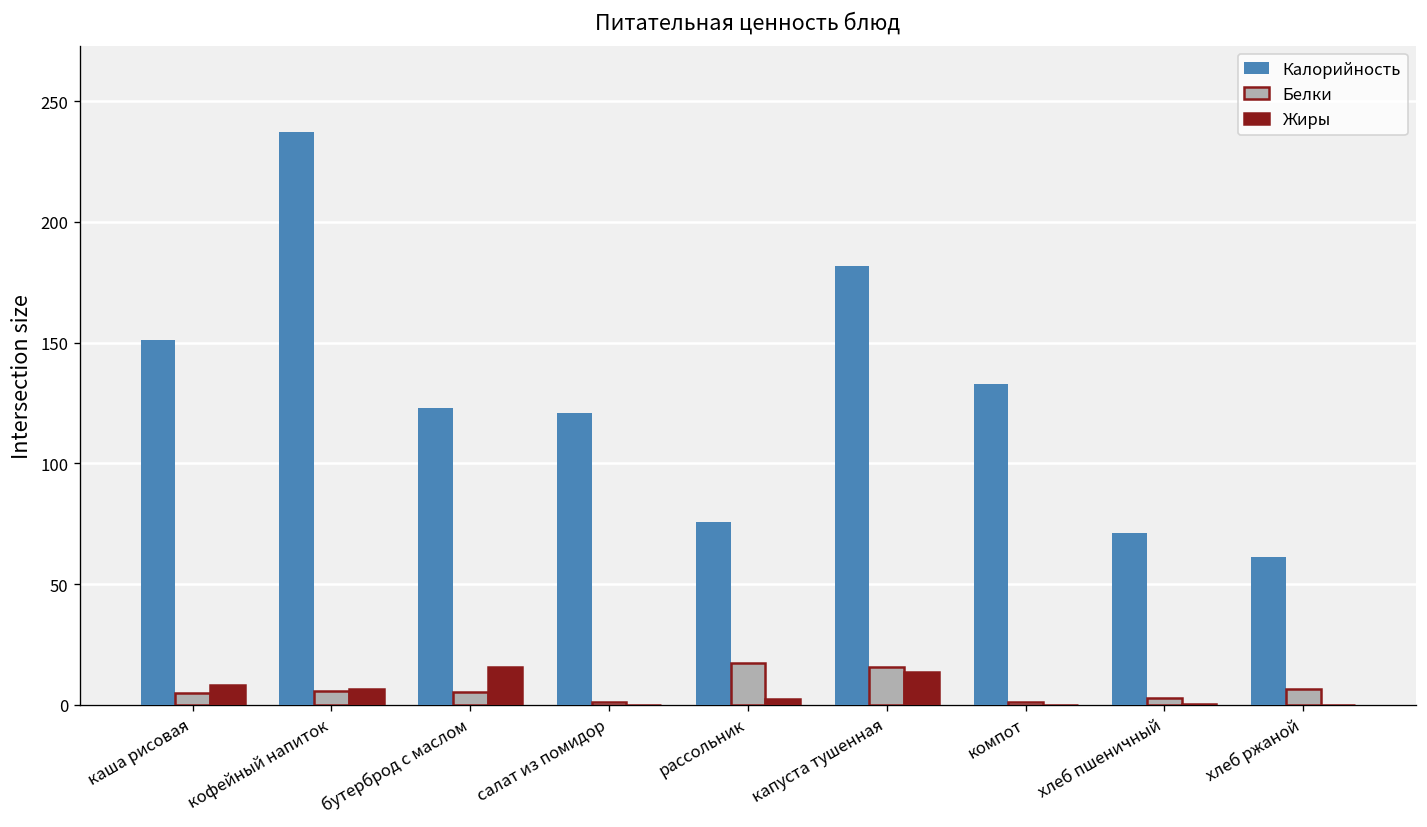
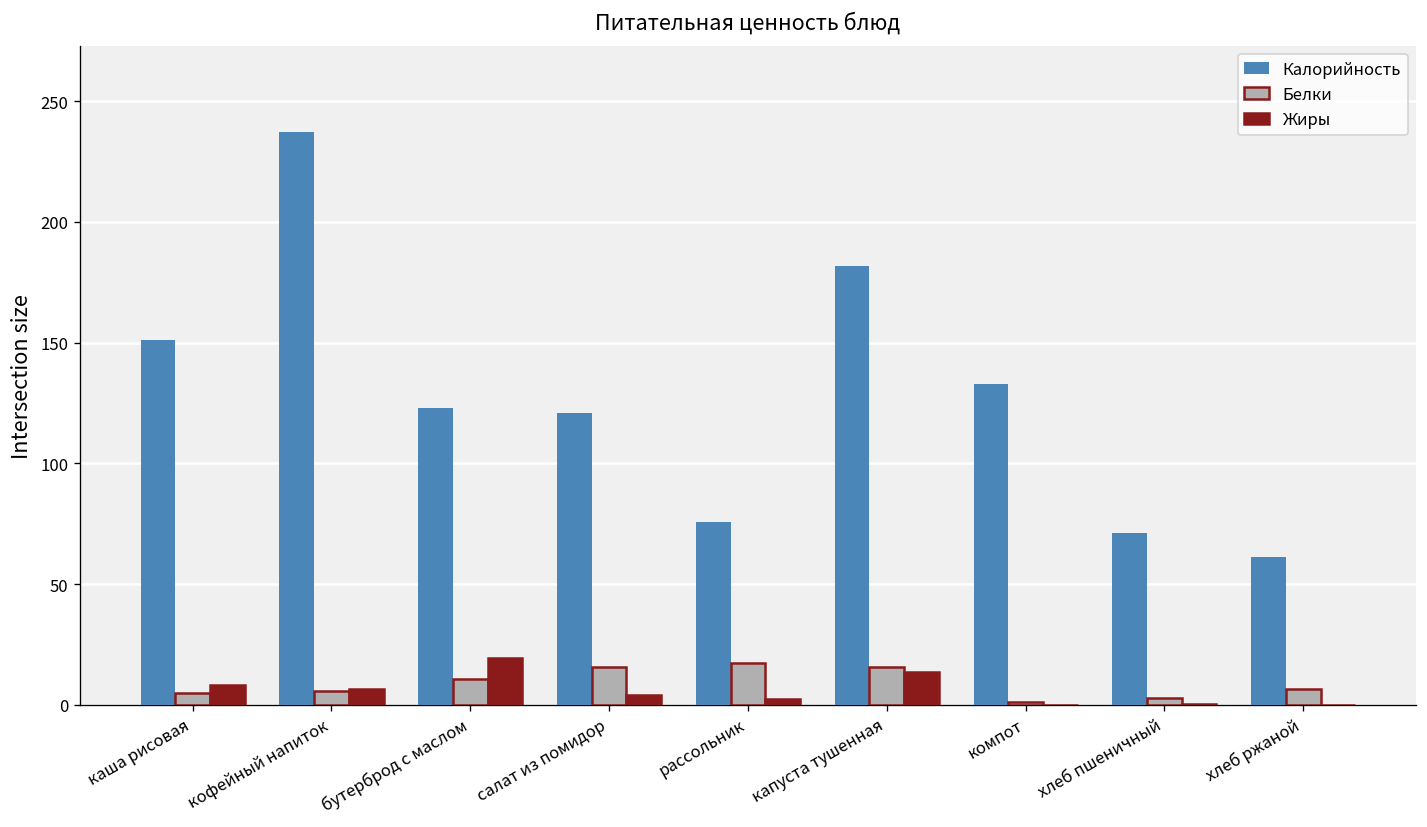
  {
    "Калорийность": {
      "каша рисовая": 151,
      "кофейный напиток": 237,
      "бутерброд с маслом": 123,
      "салат из помидор": 121,
      "рассольник": 76,
      "капуста тушенная": 182,
      "компот": 133,
      "хлеб пшеничный": 71,
      "хлеб ржаной": 61
    },
    "Белки": {
      "каша рисовая": 5,
      "кофейный напиток": 6,
-     "бутерброд с маслом": 5,
-     "салат из помидор": 1,
+     "бутерброд с маслом": 11,
+     "салат из помидор": 16,
      "рассольник": 17,
      "капуста тушенная": 16,
      "хлеб пшеничный": 3,
      "хлеб ржаной": 7
    },
    "Жиры": {
      "каша рисовая": 8,
      "кофейный напиток": 6,
-     "бутерброд с маслом": 16,
-     "салат из помидор": 0,
+     "бутерброд с маслом": 20,
+     "салат из помидор": 4,
      "рассольник": 2,
      "капуста тушенная": 14,
      "компот": 0,
      "хлеб ржаной": 0
    }
  }
